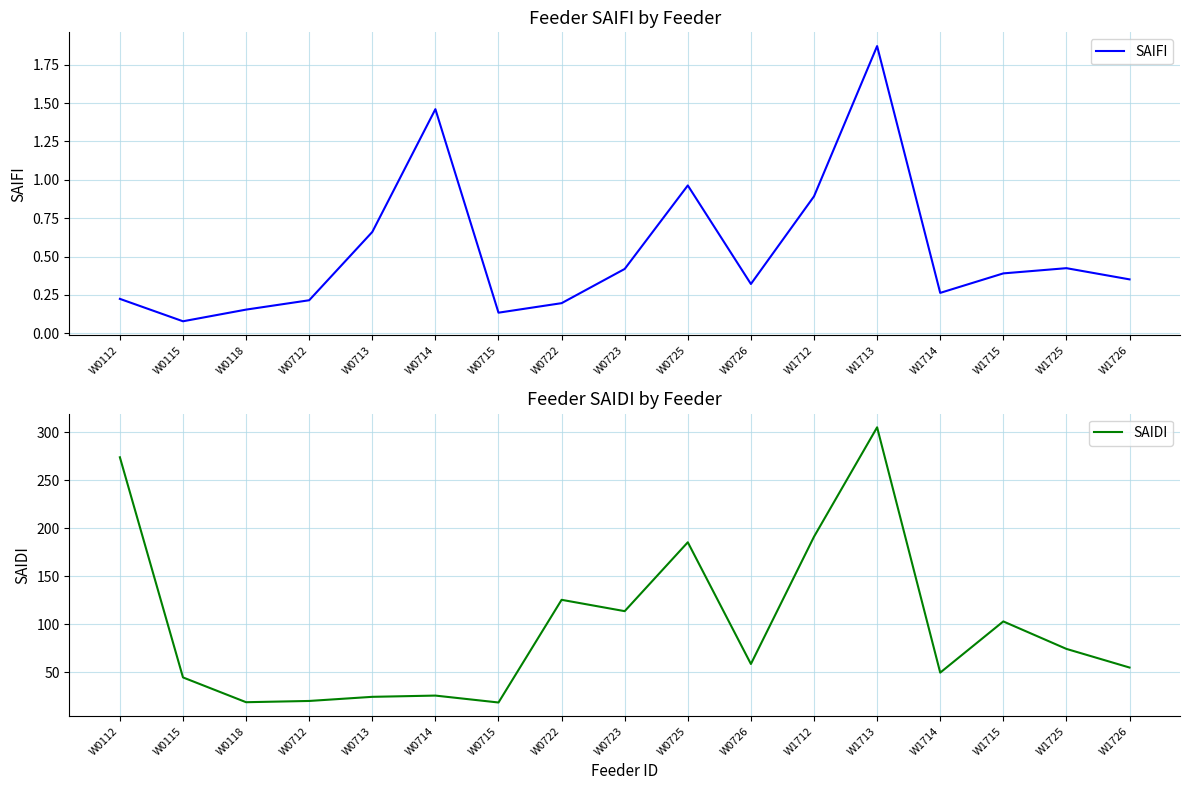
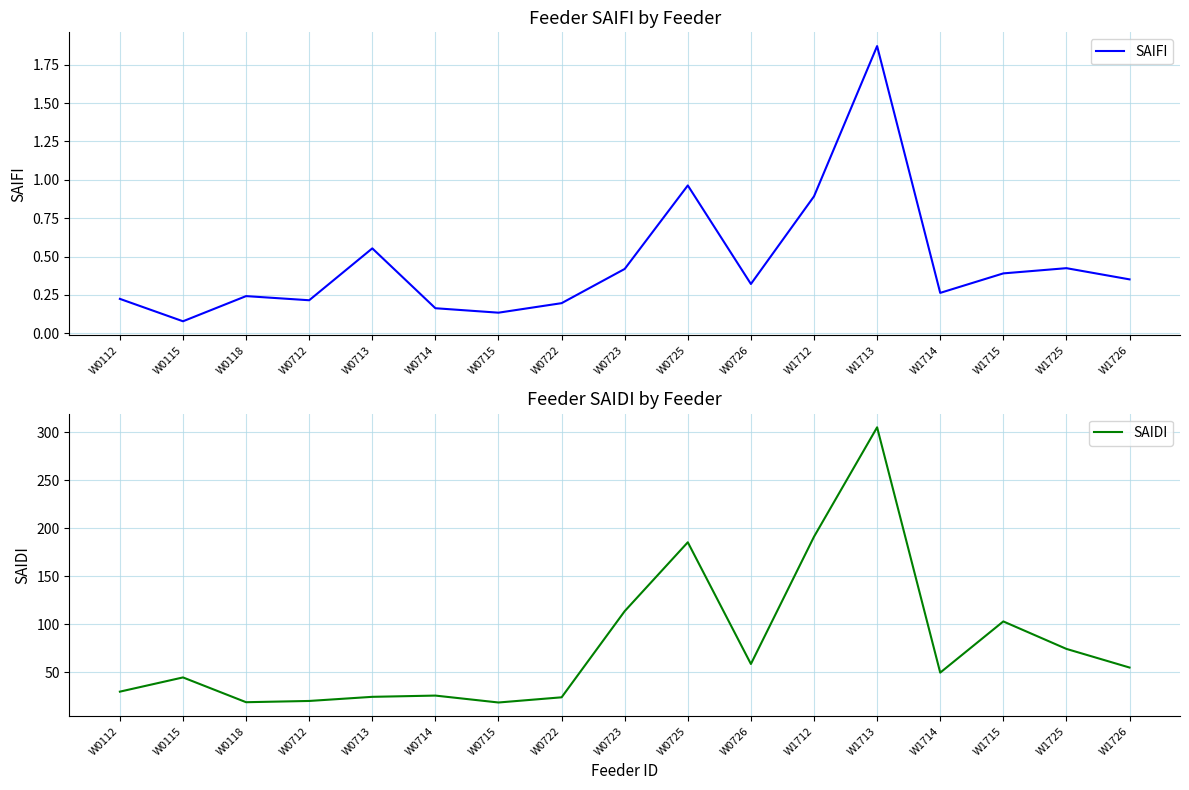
  {
    "Feeder SAIFI by Feeder": {
      "W0112": 0.22,
      "W0115": 0.08,
-     "W0118": 0.15,
+     "W0118": 0.24,
      "W0712": 0.22,
-     "W0713": 0.66,
-     "W0714": 1.46,
+     "W0713": 0.55,
+     "W0714": 0.16,
      "W0715": 0.13,
      "W0722": 0.20,
      "W0723": 0.42,
      "W0725": 0.96,
      "W0726": 0.32,
      "W1712": 0.89,
      "W1713": 1.87,
      "W1714": 0.26,
      "W1715": 0.39,
      "W1725": 0.42,
      "W1726": 0.35
    },
    "Feeder SAIDI by Feeder": {
-     "W0112": 270,
+     "W0112": 30,
      "W0115": 40,
      "W0118": 20,
      "W0712": 20,
      "W0713": 20,
      "W0714": 30,
      "W0715": 20,
-     "W0722": 130,
+     "W0722": 20,
      "W0723": 110,
      "W0725": 190,
      "W0726": 60,
      "W1712": 190,
      "W1713": 310,
      "W1714": 50,
      "W1715": 100,
      "W1725": 70,
      "W1726": 60
    }
  }
